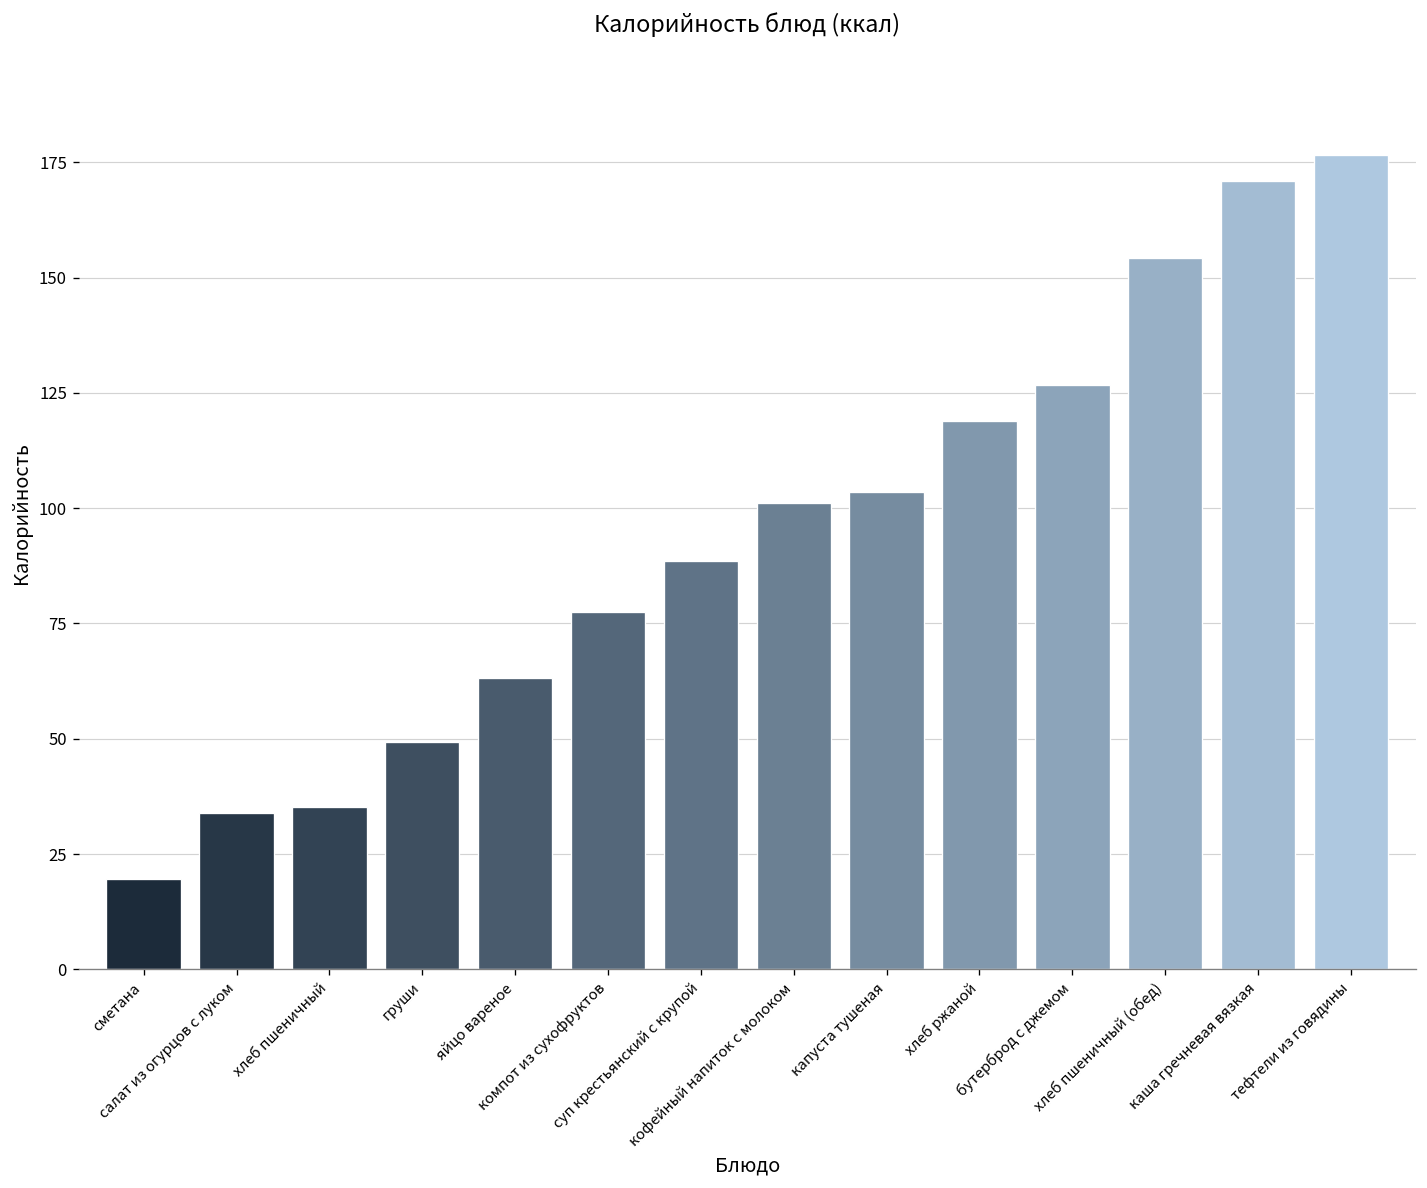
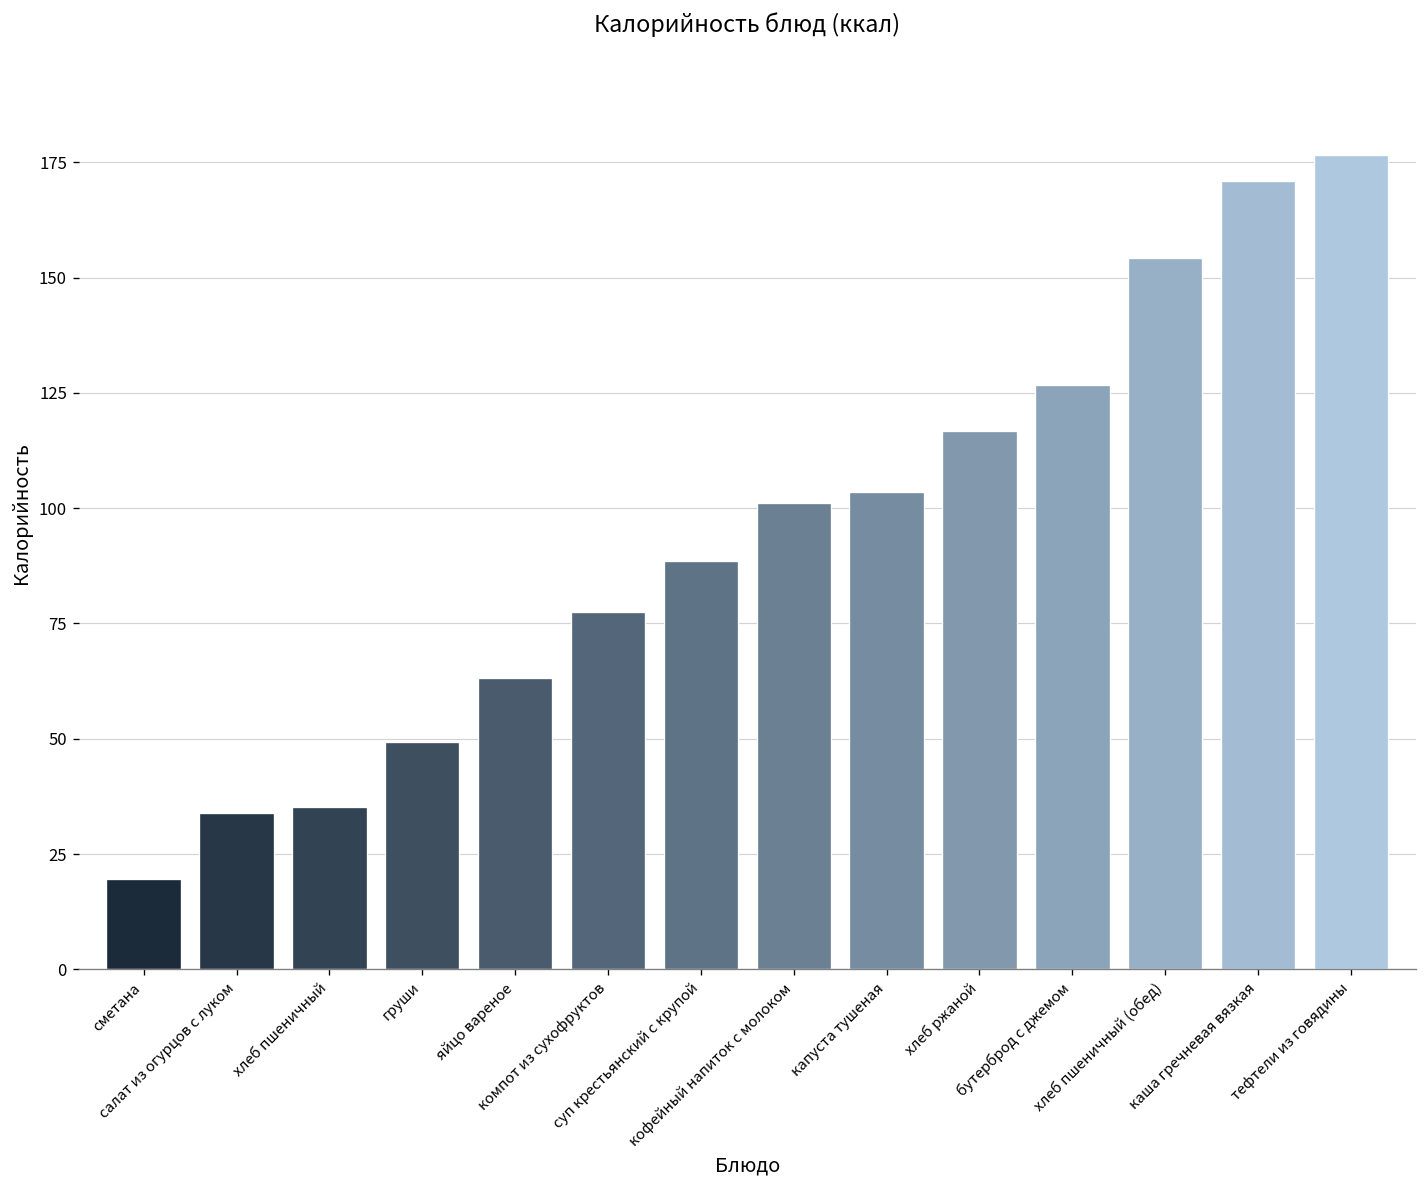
  {
    "сметана": 20,
    "салат из огурцов с луком": 34,
    "хлеб пшеничный": 35,
    "груши": 49,
    "яйцо вареное": 63,
    "компот из сухофруктов": 78,
    "суп крестьянский с крупой": 89,
    "кофейный напиток с молоком": 101,
    "капуста тушеная": 104,
-   "хлеб ржаной": 119,
+   "хлеб ржаной": 117,
    "бутерброд с джемом": 127,
    "хлеб пшеничный (обед)": 154,
    "каша гречневая вязкая": 171,
    "тефтели из говядины": 177
  }
